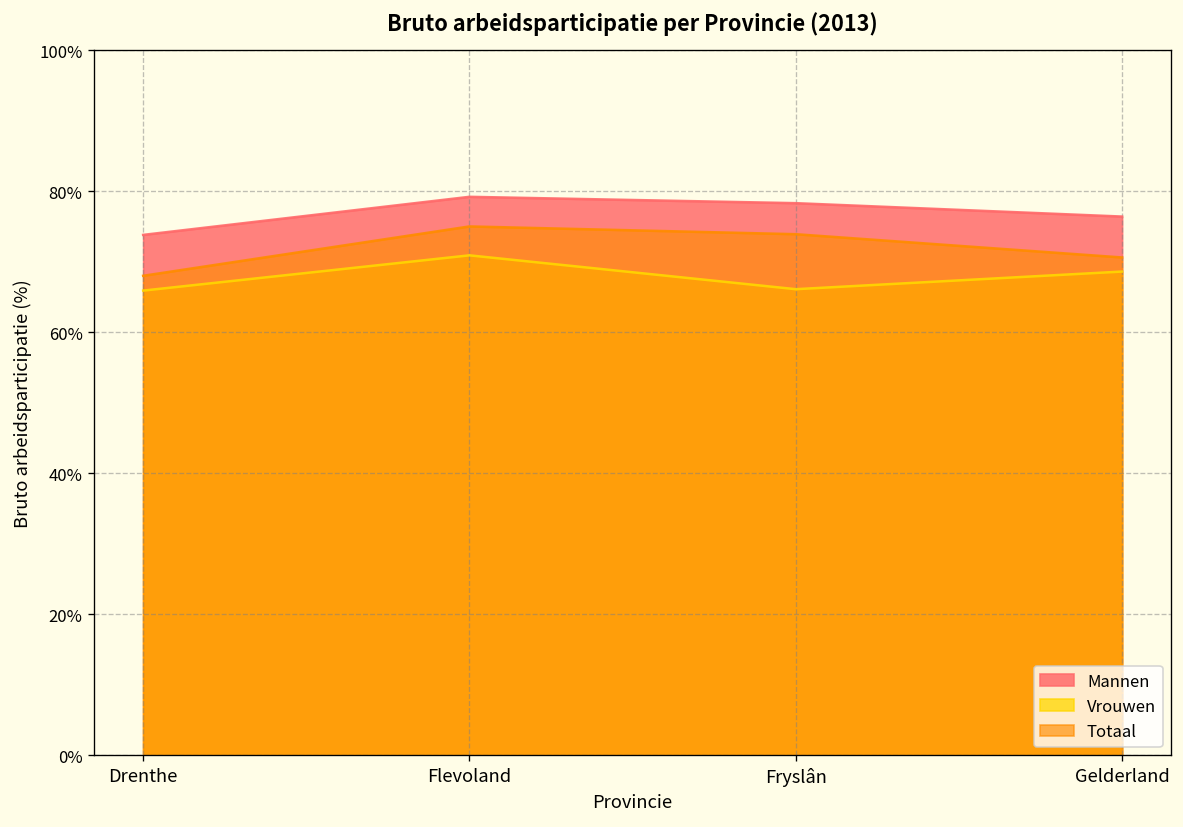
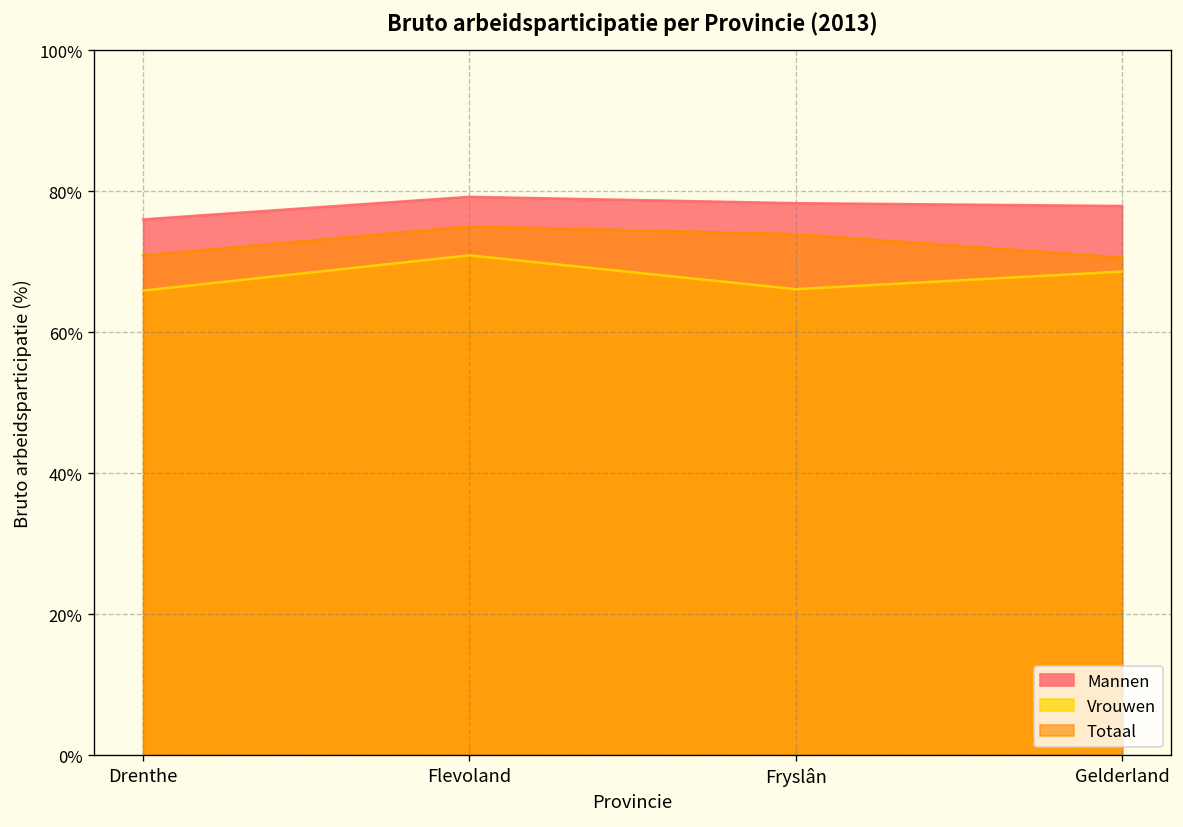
  {
    "Mannen": {
-     "Drenthe": "74%",
+     "Drenthe": "76%",
      "Flevoland": "79%",
      "Fryslân": "78%",
-     "Gelderland": "76%"
+     "Gelderland": "78%"
    },
    "Vrouwen": {
      "Drenthe": "66%",
      "Flevoland": "71%",
      "Fryslân": "66%",
      "Gelderland": "69%"
    },
    "Totaal": {
-     "Drenthe": "68%",
+     "Drenthe": "71%",
      "Flevoland": "75%",
      "Fryslân": "74%",
      "Gelderland": "71%"
    }
  }
